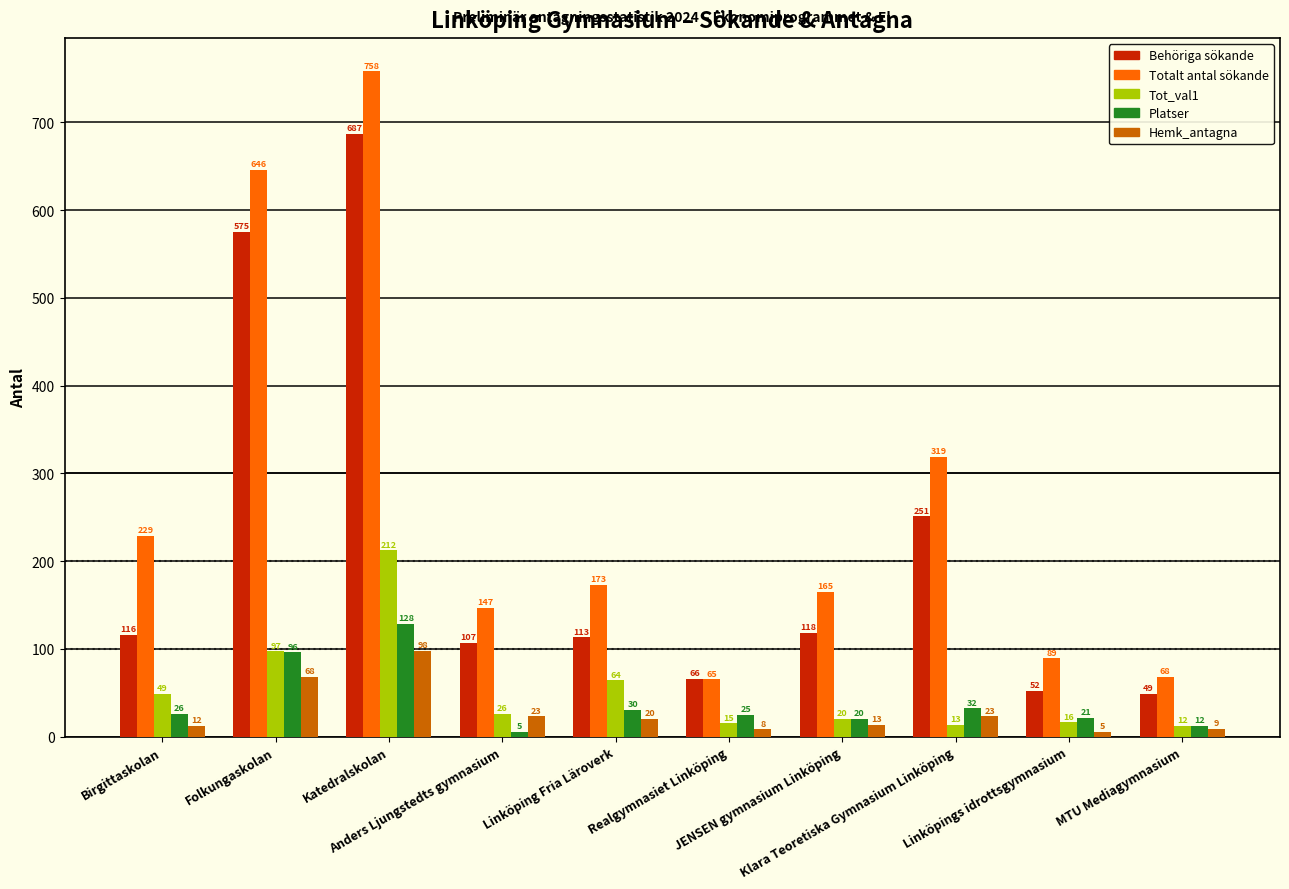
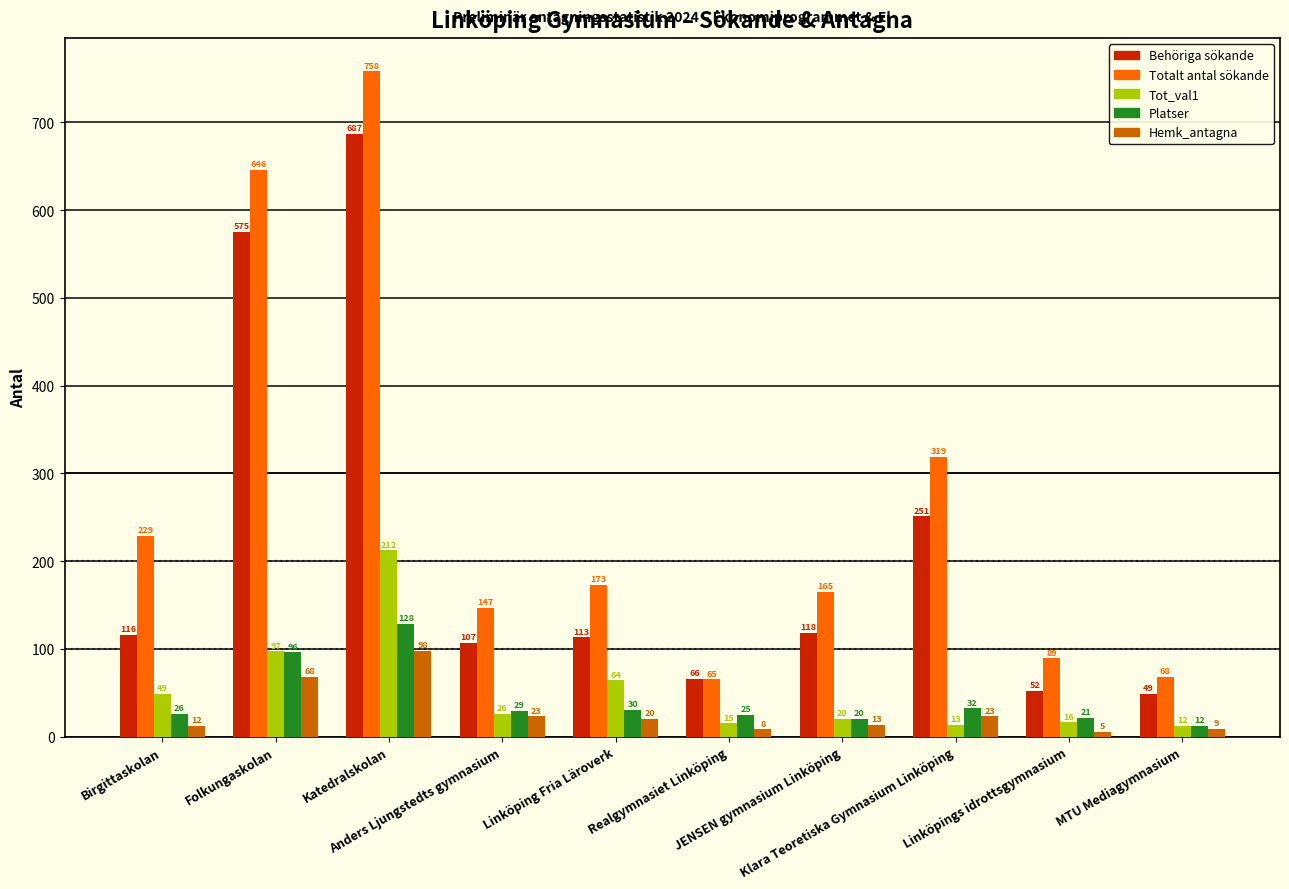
  {
    "Behöriga sökande": {
      "Birgittaskolan": 116,
      "Folkungaskolan": 575,
      "Katedralskolan": 687,
      "Anders Ljungstedts gymnasium": 107,
      "Linköping Fria Läroverk": 113,
      "Realgymnasiet Linköping": 66,
      "JENSEN gymnasium Linköping": 118,
      "Klara Teoretiska Gymnasium Linköping": 251,
      "Linköpings idrottsgymnasium": 52,
      "MTU Mediagymnasium": 49
    },
    "Tot_val1": {
      "Birgittaskolan": 49,
      "Folkungaskolan": 97,
      "Katedralskolan": 212,
      "Anders Ljungstedts gymnasium": 26,
      "Linköping Fria Läroverk": 64,
      "Realgymnasiet Linköping": 15,
      "JENSEN gymnasium Linköping": 20,
      "Klara Teoretiska Gymnasium Linköping": 13,
      "Linköpings idrottsgymnasium": 16,
      "MTU Mediagymnasium": 12
    },
    "Platser": {
      "Birgittaskolan": 26,
      "Folkungaskolan": 96,
      "Katedralskolan": 128,
-     "Anders Ljungstedts gymnasium": 5,
+     "Anders Ljungstedts gymnasium": 29,
      "Linköping Fria Läroverk": 30,
      "Realgymnasiet Linköping": 25,
      "JENSEN gymnasium Linköping": 20,
      "Klara Teoretiska Gymnasium Linköping": 32,
      "Linköpings idrottsgymnasium": 21,
      "MTU Mediagymnasium": 12
    }
  }
